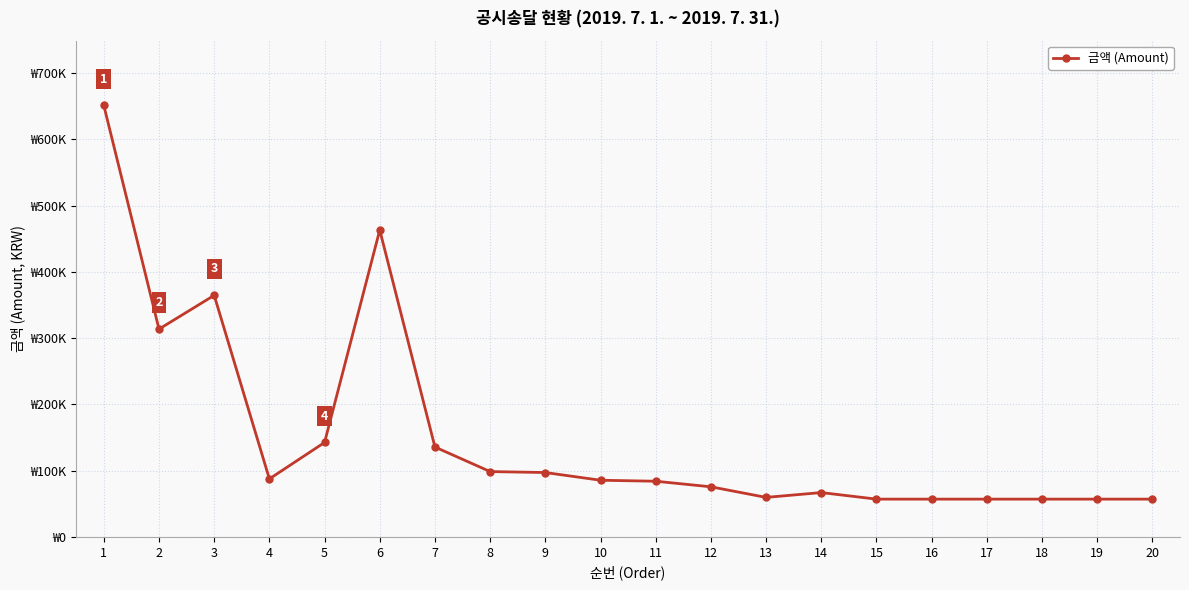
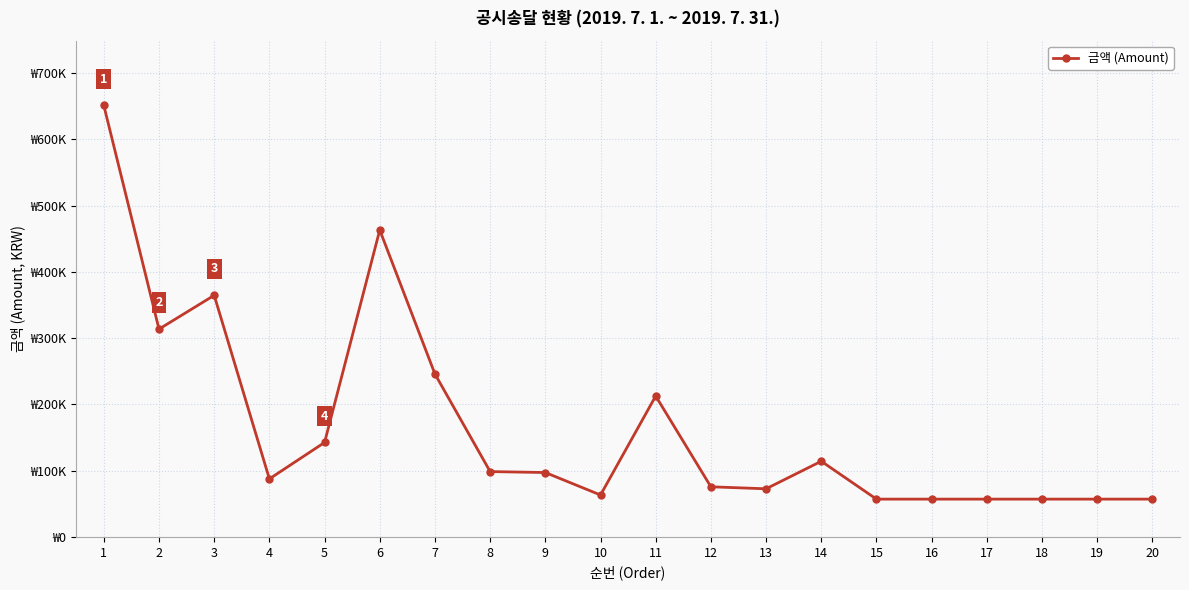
  {
    "4": "₩90000",
    "6": "₩460000",
-   "7": "₩140000",
+   "7": "₩250000",
    "8": "₩100000",
    "9": "₩100000",
-   "10": "₩90000",
-   "11": "₩80000",
+   "10": "₩60000",
+   "11": "₩210000",
    "12": "₩80000",
-   "13": "₩60000",
-   "14": "₩70000",
+   "13": "₩70000",
+   "14": "₩110000",
    "15": "₩60000",
    "16": "₩60000",
    "17": "₩60000",
    "18": "₩60000",
    "19": "₩60000",
    "20": "₩60000"
  }
